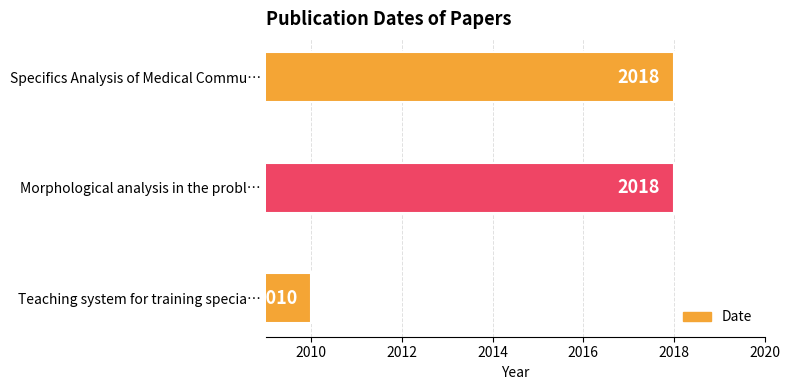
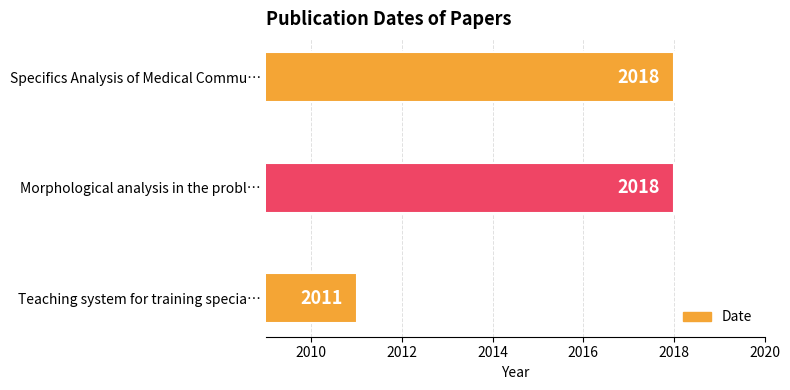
  {
    "Specifics Analysis of Medical Commu…": 2018,
    "Morphological analysis in the probl…": 2018,
-   "Teaching system for training specia…": 2010
+   "Teaching system for training specia…": 2011
  }
